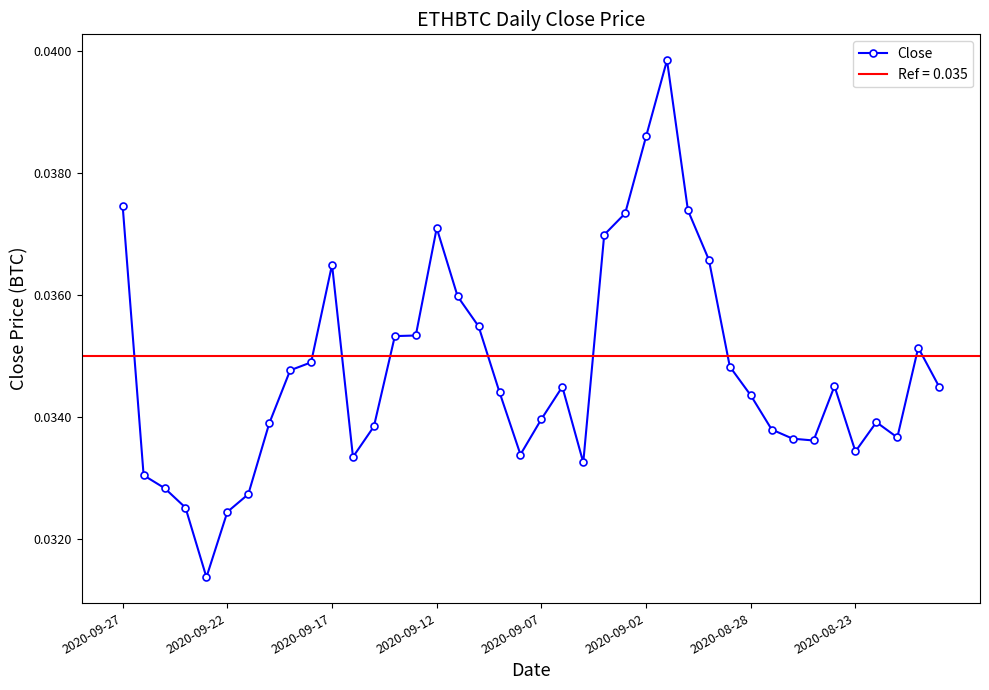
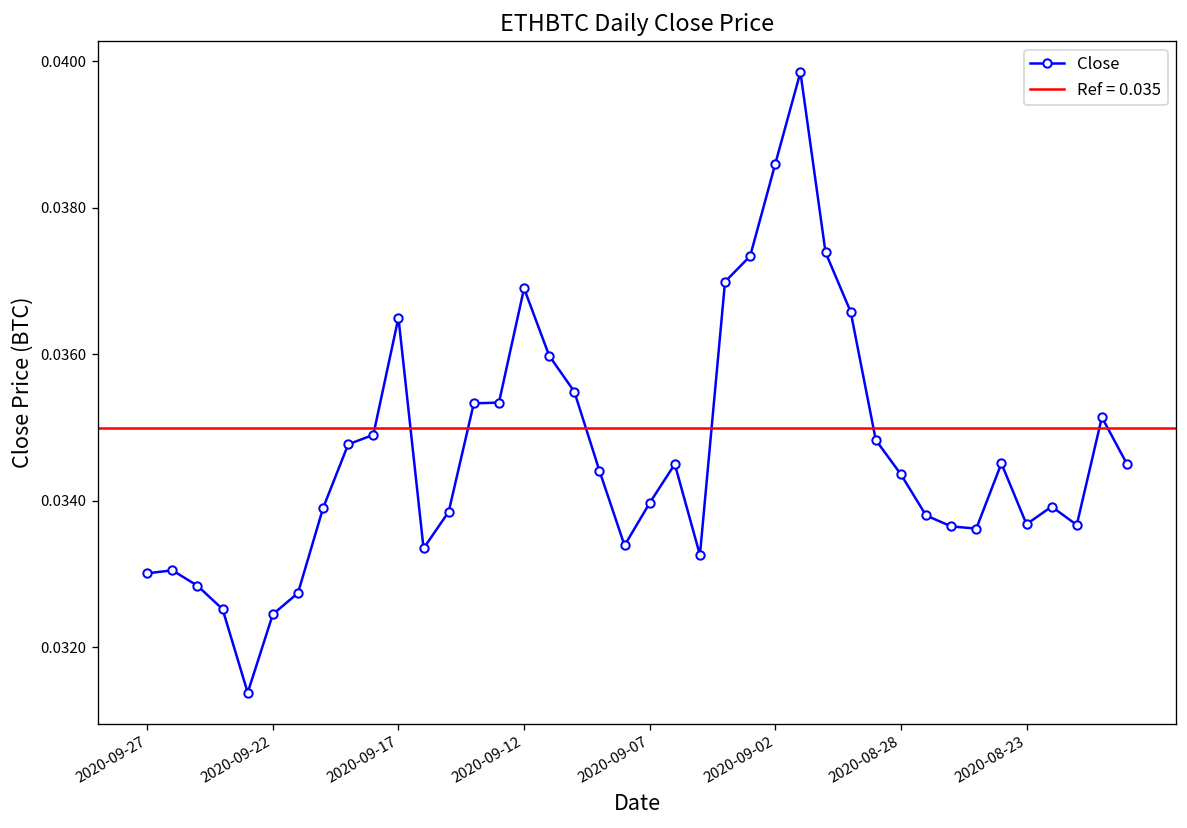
  {
-   "2020-09-27": 0.0375,
+   "2020-09-27": 0.0330,
    "2020-09-22": 0.0325,
    "2020-09-17": 0.0365,
-   "2020-09-12": 0.0371,
+   "2020-09-12": 0.0369,
    "2020-09-07": 0.0340,
    "2020-09-02": 0.0386,
    "2020-08-28": 0.0344,
-   "2020-08-23": 0.0334
+   "2020-08-23": 0.0337
  }
